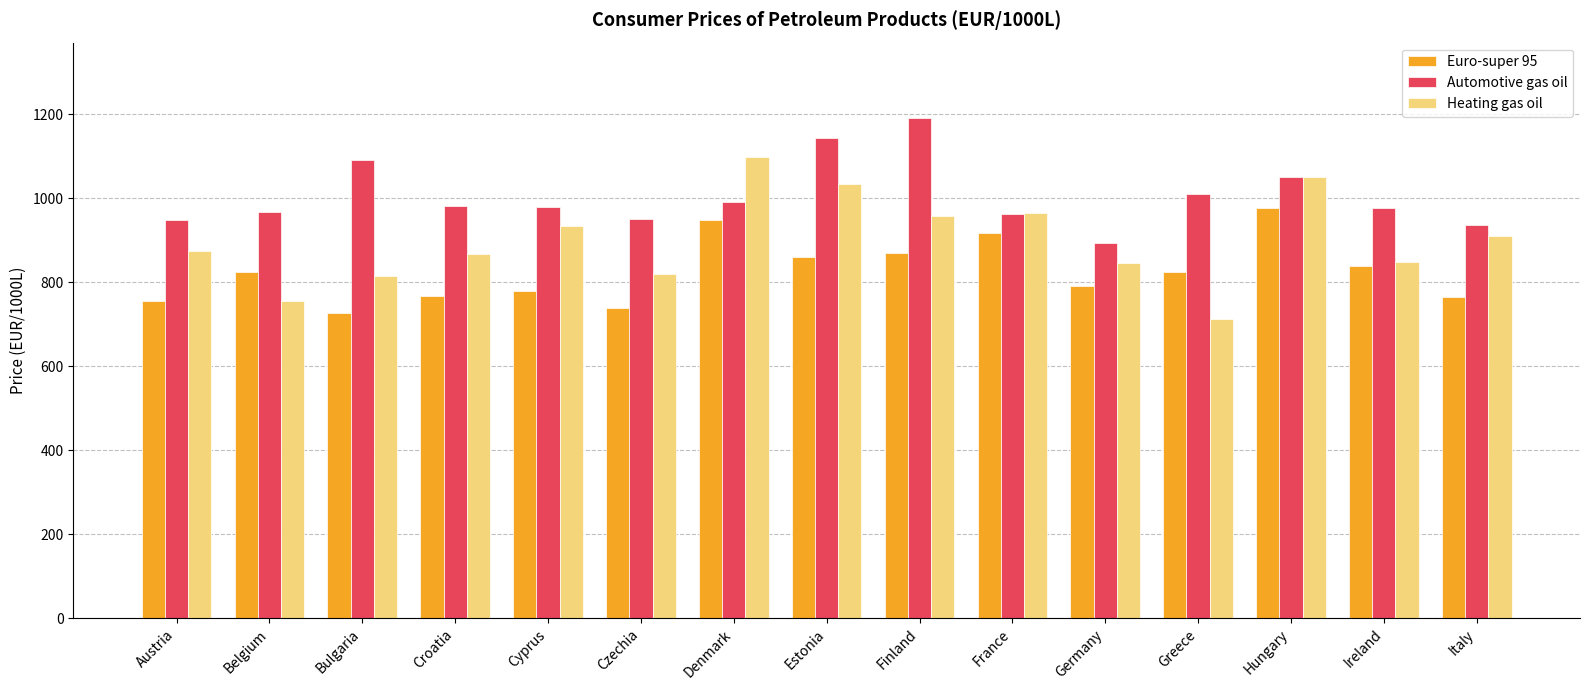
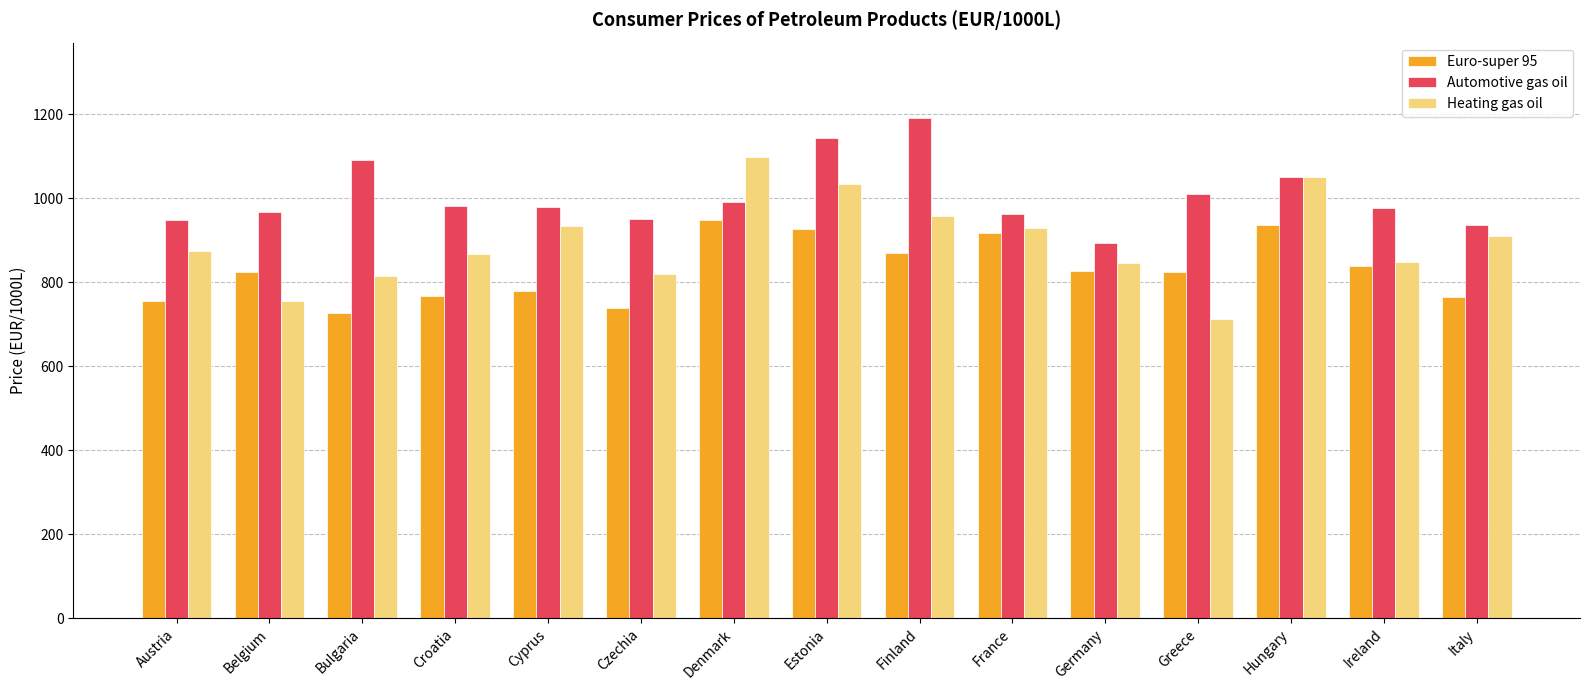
  {
    "Euro-super 95": {
      "Austria": 760,
      "Belgium": 830,
      "Bulgaria": 730,
      "Croatia": 770,
      "Cyprus": 780,
      "Czechia": 740,
      "Denmark": 950,
-     "Estonia": 860,
+     "Estonia": 930,
      "Finland": 870,
      "France": 920,
-     "Germany": 790,
+     "Germany": 830,
      "Greece": 820,
-     "Hungary": 980,
+     "Hungary": 940,
      "Ireland": 840,
      "Italy": 760
    },
    "Automotive gas oil": {
      "Austria": 950,
      "Belgium": 970,
      "Bulgaria": 1090,
      "Croatia": 980,
      "Cyprus": 980,
      "Czechia": 950,
      "Denmark": 990,
      "Estonia": 1140,
      "Finland": 1190,
      "France": 960,
      "Germany": 890,
      "Greece": 1010,
      "Hungary": 1050,
      "Ireland": 980,
      "Italy": 940
    },
    "Heating gas oil": {
      "Austria": 870,
      "Belgium": 760,
      "Bulgaria": 820,
      "Croatia": 870,
      "Cyprus": 930,
      "Czechia": 820,
      "Denmark": 1100,
      "Estonia": 1030,
      "Finland": 960,
-     "France": 960,
+     "France": 930,
      "Germany": 850,
      "Greece": 710,
      "Hungary": 1050,
      "Ireland": 850,
      "Italy": 910
    }
  }
